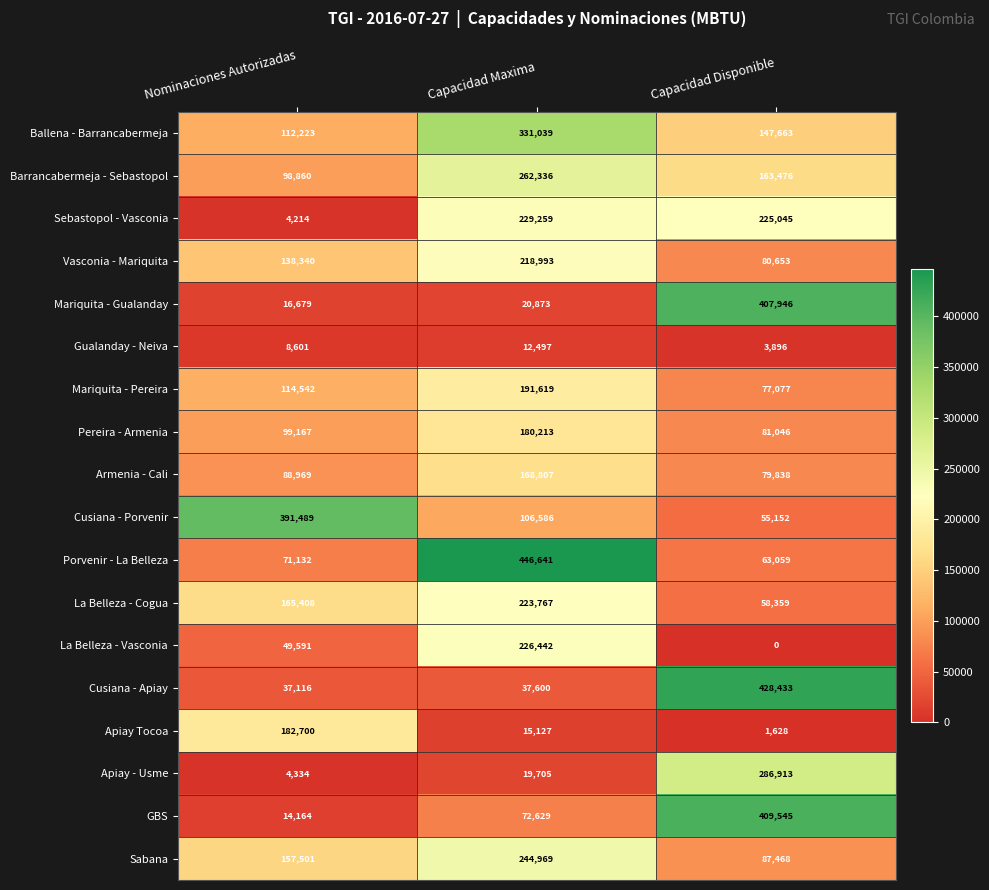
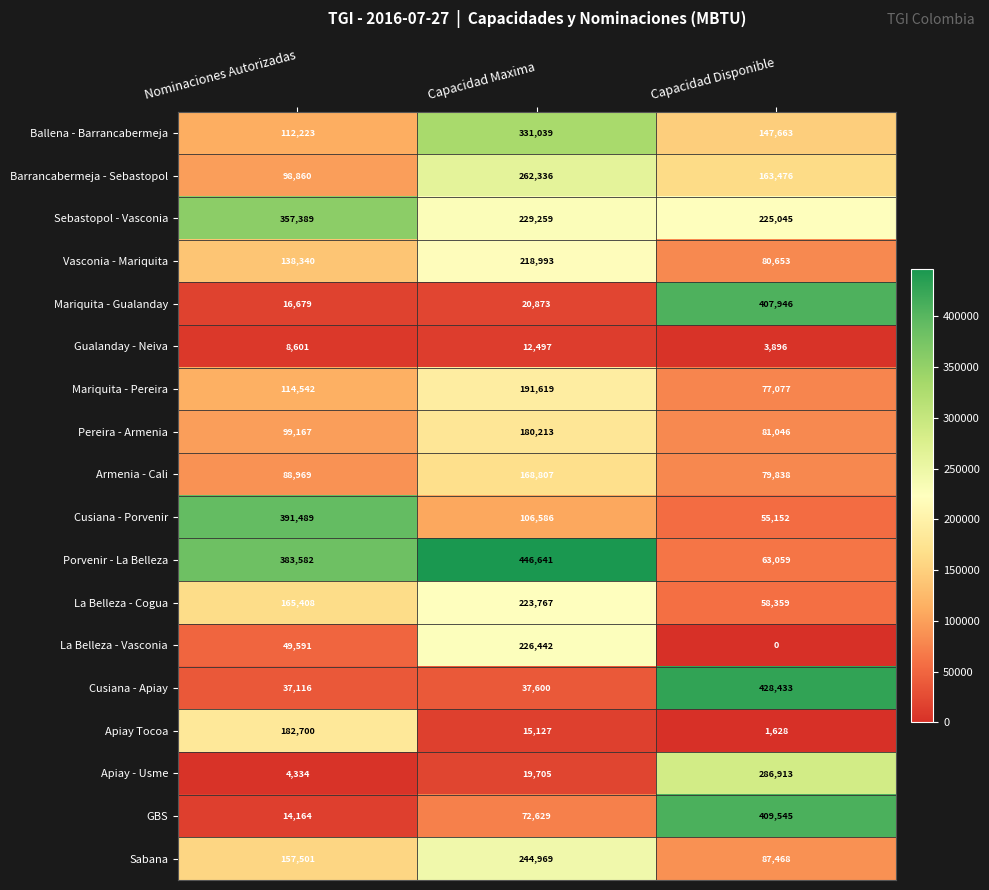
  {
    "Ballena - Barrancabermeja": {
      "Nominaciones Autorizadas": "112,223",
      "Capacidad Maxima": "331,039",
      "Capacidad Disponible": "147,663"
    },
    "Barrancabermeja - Sebastopol": {
      "Nominaciones Autorizadas": "98,860",
      "Capacidad Maxima": "262,336",
      "Capacidad Disponible": "163,476"
    },
    "Sebastopol - Vasconia": {
-     "Nominaciones Autorizadas": "4,214",
+     "Nominaciones Autorizadas": "357,389",
      "Capacidad Maxima": "229,259",
      "Capacidad Disponible": "225,045"
    },
    "Vasconia - Mariquita": {
      "Nominaciones Autorizadas": "138,340",
      "Capacidad Maxima": "218,993",
      "Capacidad Disponible": "80,653"
    },
    "Mariquita - Gualanday": {
      "Nominaciones Autorizadas": "16,679",
      "Capacidad Maxima": "20,873",
      "Capacidad Disponible": "407,946"
    },
    "Gualanday - Neiva": {
      "Nominaciones Autorizadas": "8,601",
      "Capacidad Maxima": "12,497",
      "Capacidad Disponible": "3,896"
    },
    "Mariquita - Pereira": {
      "Nominaciones Autorizadas": "114,542",
      "Capacidad Maxima": "191,619",
      "Capacidad Disponible": "77,077"
    },
    "Pereira - Armenia": {
      "Nominaciones Autorizadas": "99,167",
      "Capacidad Maxima": "180,213",
      "Capacidad Disponible": "81,046"
    },
    "Armenia - Cali": {
      "Nominaciones Autorizadas": "88,969",
      "Capacidad Maxima": "168,807",
      "Capacidad Disponible": "79,838"
    },
    "Cusiana - Porvenir": {
      "Nominaciones Autorizadas": "391,489",
      "Capacidad Maxima": "106,586",
      "Capacidad Disponible": "55,152"
    },
    "Porvenir - La Belleza": {
-     "Nominaciones Autorizadas": "71,132",
+     "Nominaciones Autorizadas": "383,582",
      "Capacidad Maxima": "446,641",
      "Capacidad Disponible": "63,059"
    },
    "La Belleza - Cogua": {
      "Nominaciones Autorizadas": "165,408",
      "Capacidad Maxima": "223,767",
      "Capacidad Disponible": "58,359"
    },
    "La Belleza - Vasconia": {
      "Nominaciones Autorizadas": "49,591",
      "Capacidad Maxima": "226,442",
      "Capacidad Disponible": "0"
    },
    "Cusiana - Apiay": {
      "Nominaciones Autorizadas": "37,116",
      "Capacidad Maxima": "37,600",
      "Capacidad Disponible": "428,433"
    },
    "Apiay Tocoa": {
      "Nominaciones Autorizadas": "182,700",
      "Capacidad Maxima": "15,127",
      "Capacidad Disponible": "1,628"
    },
    "Apiay - Usme": {
      "Nominaciones Autorizadas": "4,334",
      "Capacidad Maxima": "19,705",
      "Capacidad Disponible": "286,913"
    },
    "GBS": {
      "Nominaciones Autorizadas": "14,164",
      "Capacidad Maxima": "72,629",
      "Capacidad Disponible": "409,545"
    },
    "Sabana": {
      "Nominaciones Autorizadas": "157,501",
      "Capacidad Maxima": "244,969",
      "Capacidad Disponible": "87,468"
    }
  }
